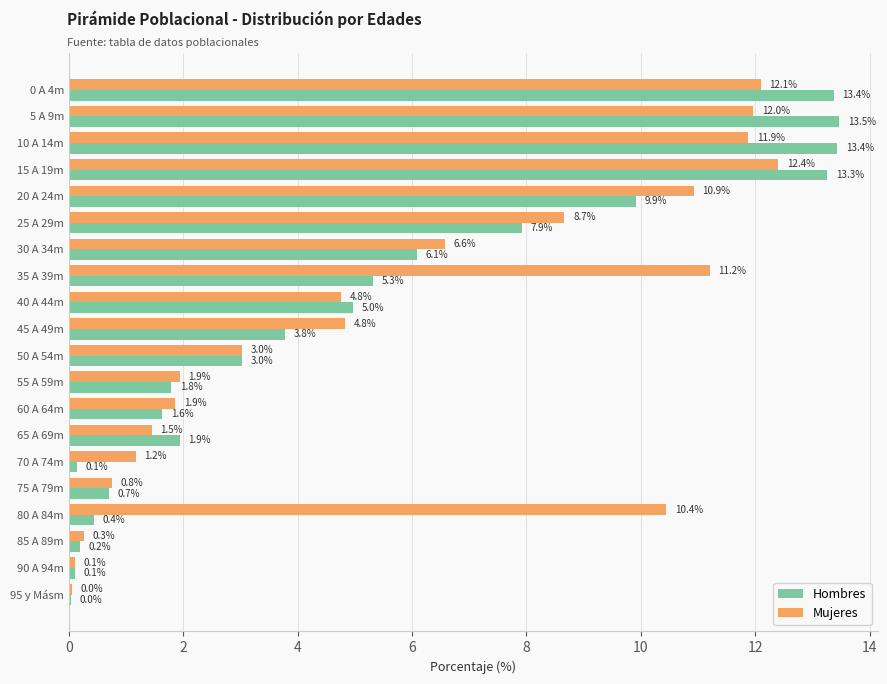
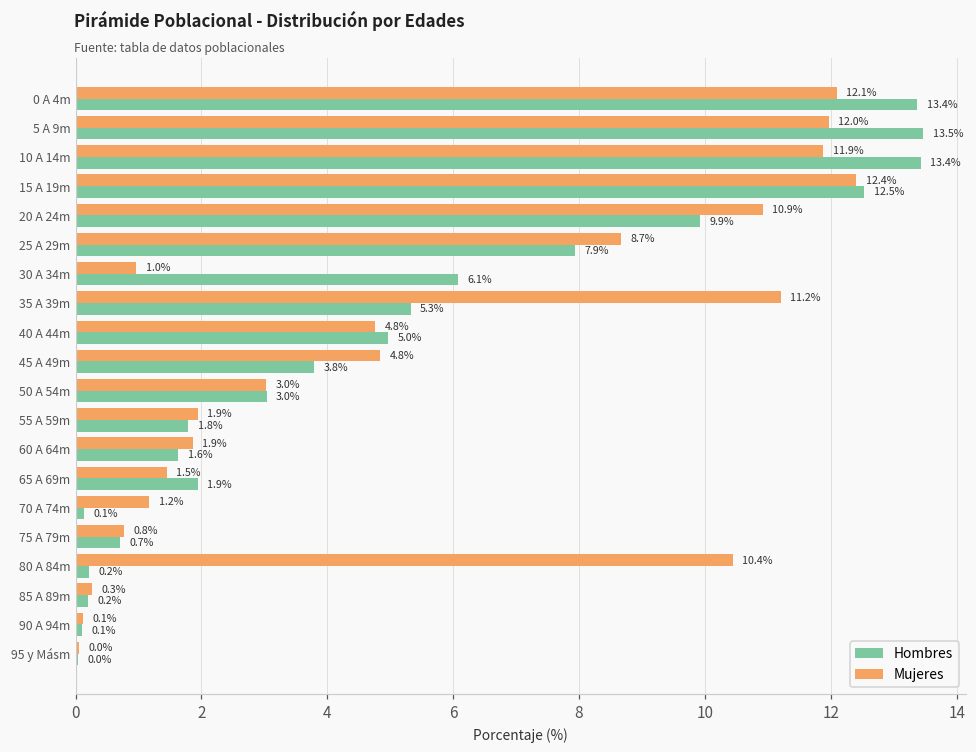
  {
    "Hombres": {
      "0 A 4m": "13.4%",
      "5 A 9m": "13.5%",
      "10 A 14m": "13.4%",
-     "15 A 19m": "13.3%",
+     "15 A 19m": "12.5%",
      "20 A 24m": "9.9%",
      "25 A 29m": "7.9%",
      "30 A 34m": "6.1%",
      "35 A 39m": "5.3%",
      "40 A 44m": "5.0%",
      "45 A 49m": "3.8%",
      "50 A 54m": "3.0%",
      "55 A 59m": "1.8%",
      "60 A 64m": "1.6%",
      "65 A 69m": "1.9%",
      "70 A 74m": "0.1%",
      "75 A 79m": "0.7%",
-     "80 A 84m": "0.4%",
+     "80 A 84m": "0.2%",
      "85 A 89m": "0.2%",
      "90 A 94m": "0.1%",
      "95 y Másm": "0.0%"
    },
    "Mujeres": {
      "0 A 4m": "12.1%",
      "5 A 9m": "12.0%",
      "10 A 14m": "11.9%",
      "15 A 19m": "12.4%",
      "20 A 24m": "10.9%",
      "25 A 29m": "8.7%",
-     "30 A 34m": "6.6%",
+     "30 A 34m": "1.0%",
      "35 A 39m": "11.2%",
      "40 A 44m": "4.8%",
      "45 A 49m": "4.8%",
      "50 A 54m": "3.0%",
      "55 A 59m": "1.9%",
      "60 A 64m": "1.9%",
      "65 A 69m": "1.5%",
      "70 A 74m": "1.2%",
      "75 A 79m": "0.8%",
      "80 A 84m": "10.4%",
      "85 A 89m": "0.3%",
      "90 A 94m": "0.1%",
      "95 y Másm": "0.0%"
    }
  }
